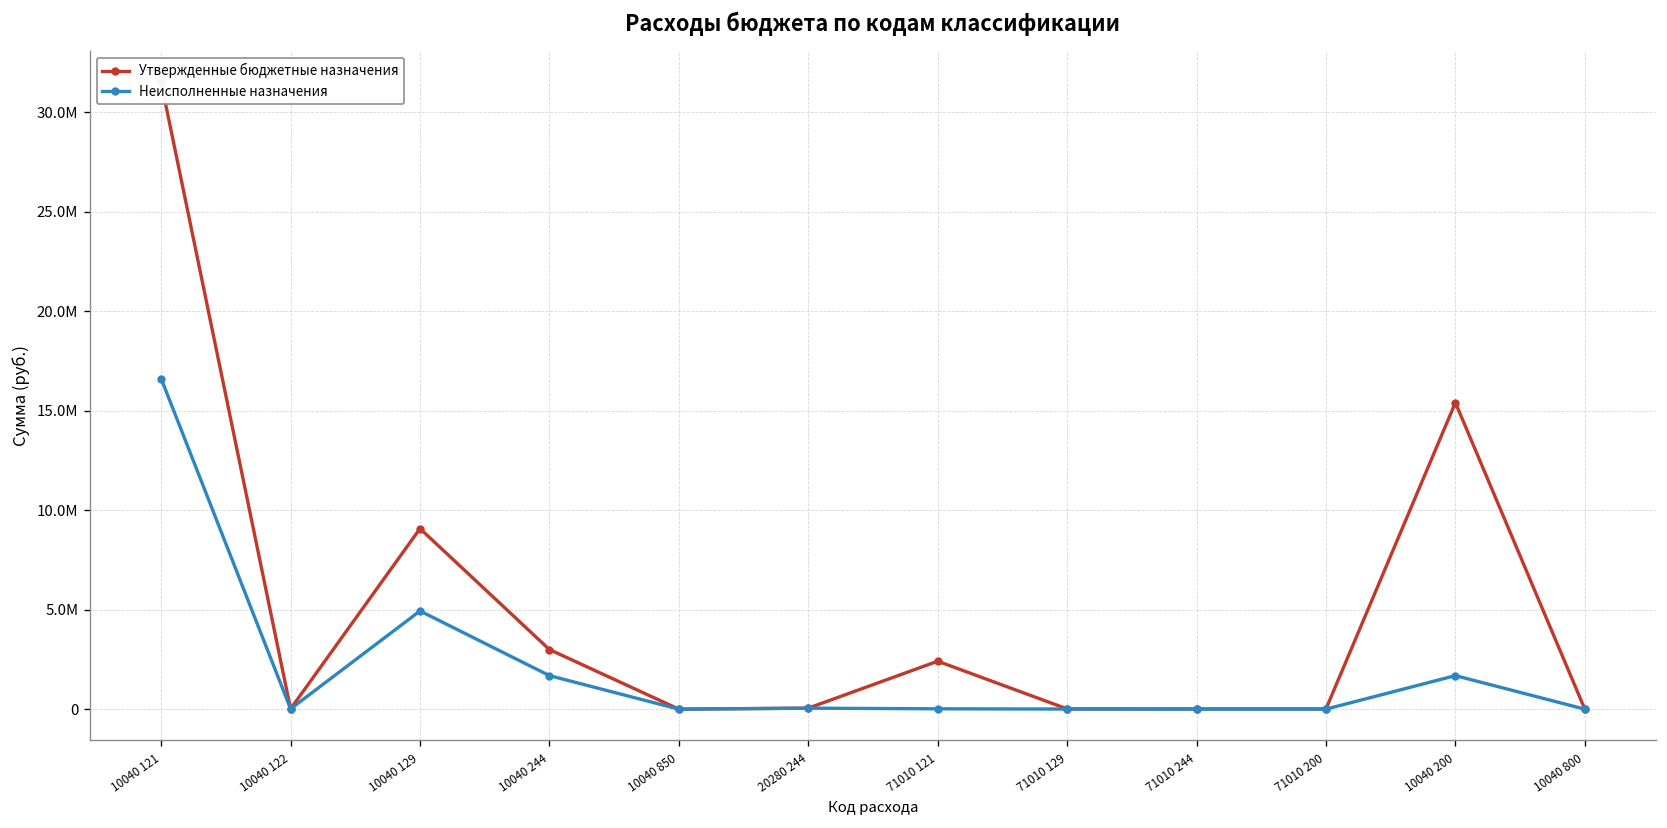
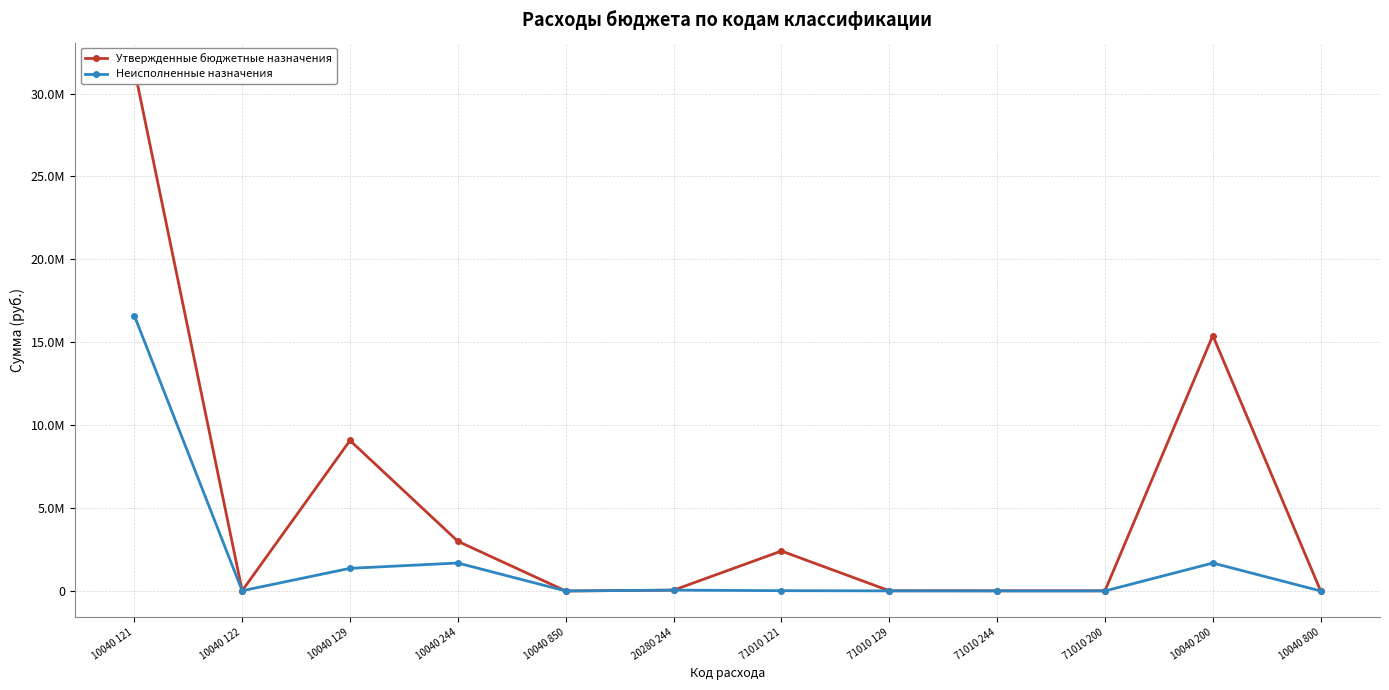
  {
    "Утвержденные бюджетные назначения": {
      "10040 129": 9100000,
      "10040 244": 3000000,
      "71010 121": 2400000,
      "10040 200": 15400000
    },
    "Неисполненные назначения": {
      "10040 121": 16600000,
-     "10040 129": 4900000,
+     "10040 129": 1400000,
      "10040 244": 1700000,
      "71010 121": 0,
      "10040 200": 1700000
    }
  }
